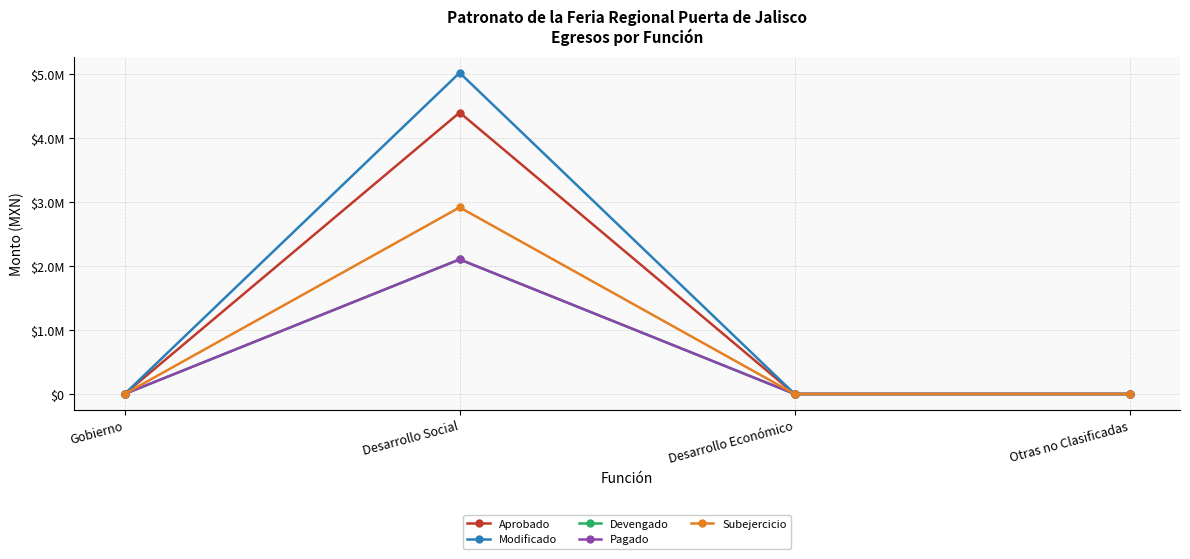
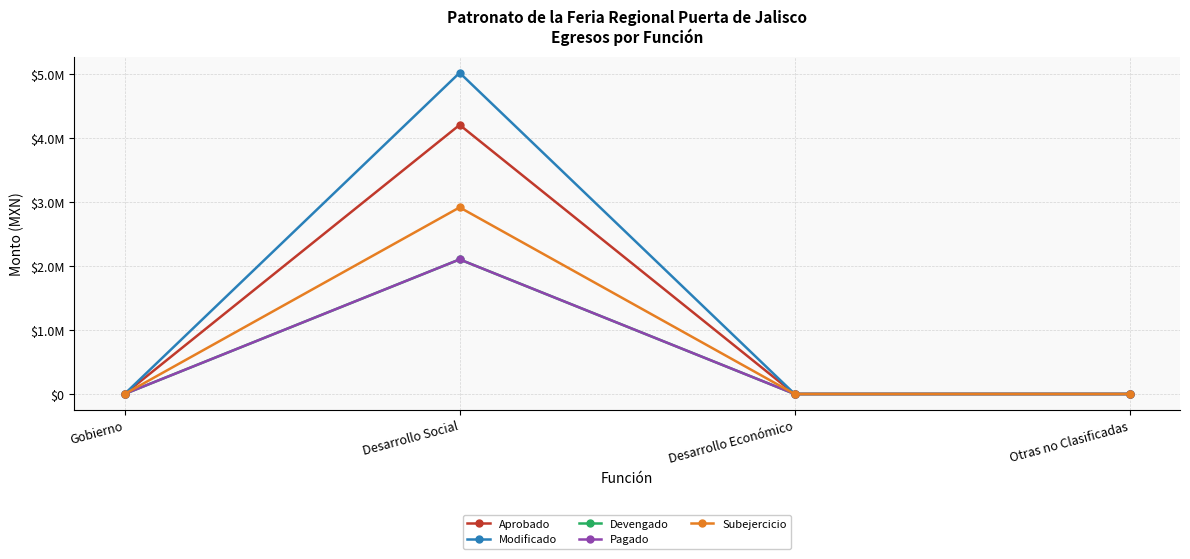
  {
    "Aprobado": {
-     "Desarrollo Social": "$4400000"
+     "Desarrollo Social": "$4200000"
    },
    "Modificado": {
      "Desarrollo Social": "$5000000"
    },
    "Pagado": {
      "Desarrollo Social": "$2100000"
    },
    "Subejercicio": {
      "Desarrollo Social": "$2900000"
    }
  }
